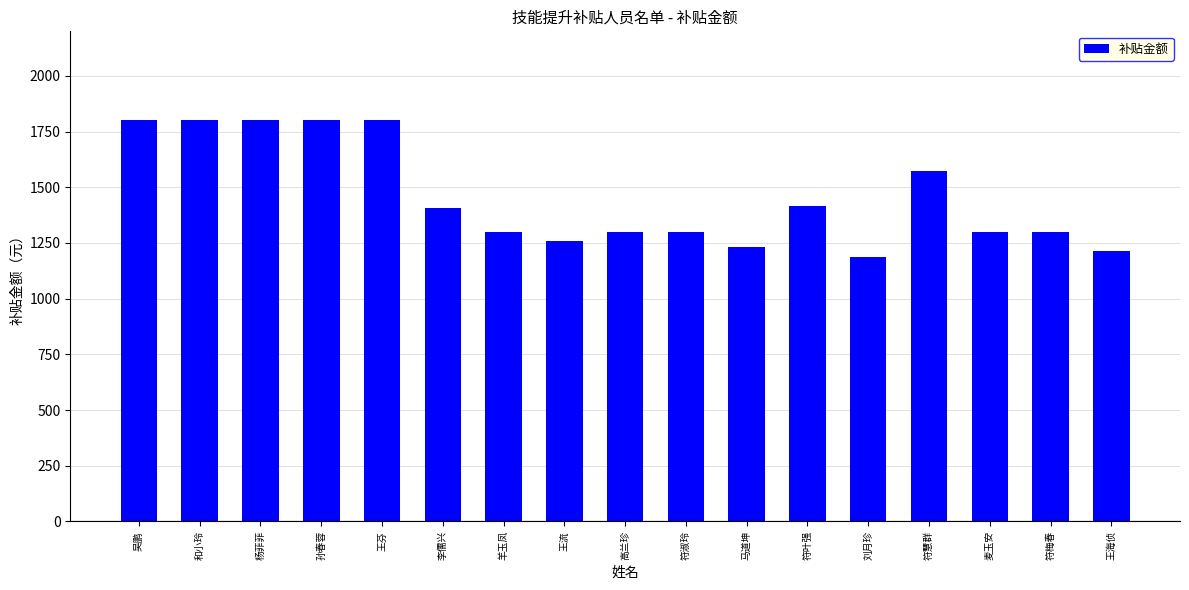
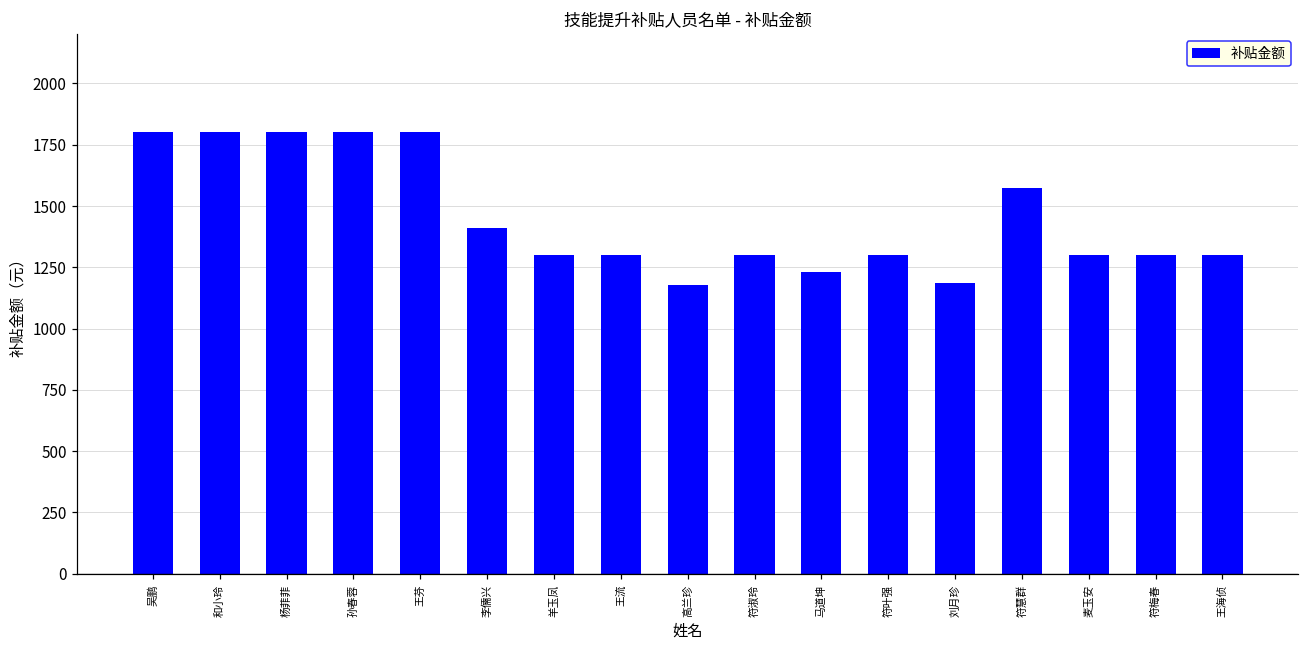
  {
    "吴鹏": 1800,
    "和小玲": 1800,
    "杨菲菲": 1800,
    "孙春蓉": 1800,
    "王芬": 1800,
    "李儒兴": 1410,
    "羊玉凤": 1300,
-   "王流": 1260,
-   "高兰珍": 1300,
+   "王流": 1300,
+   "高兰珍": 1180,
    "符淑玲": 1300,
    "马道坤": 1230,
-   "符叶强": 1420,
+   "符叶强": 1300,
    "刘月珍": 1190,
    "符慧群": 1570,
    "麦玉安": 1300,
    "符梅春": 1300,
-   "王海侦": 1210
+   "王海侦": 1300
  }
